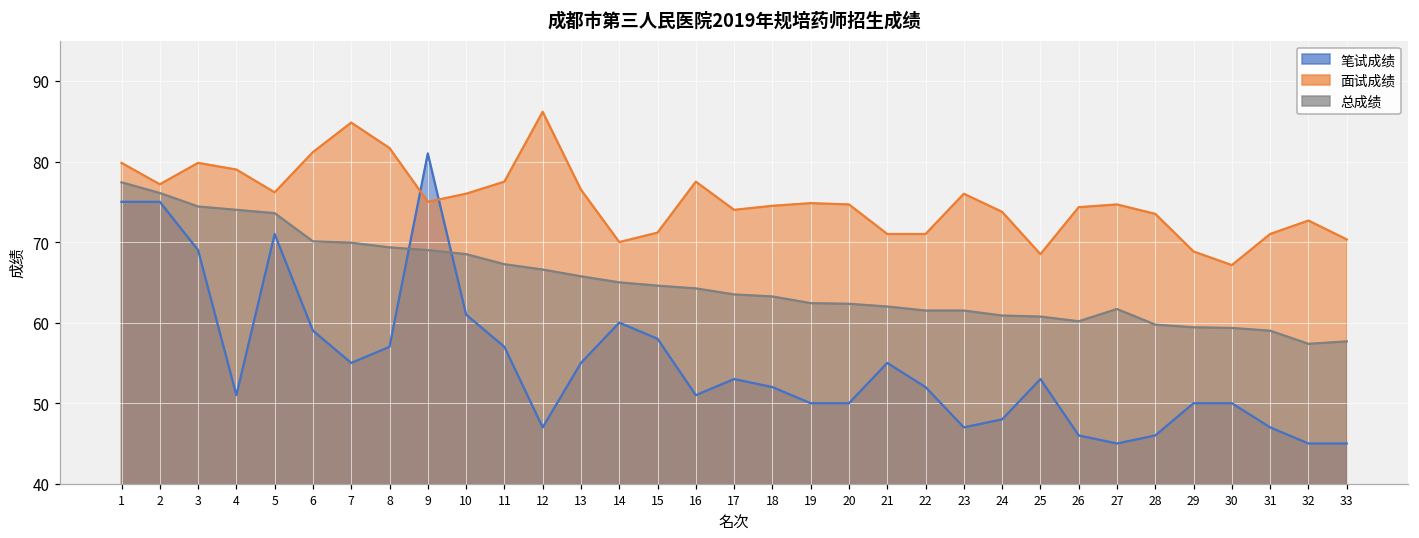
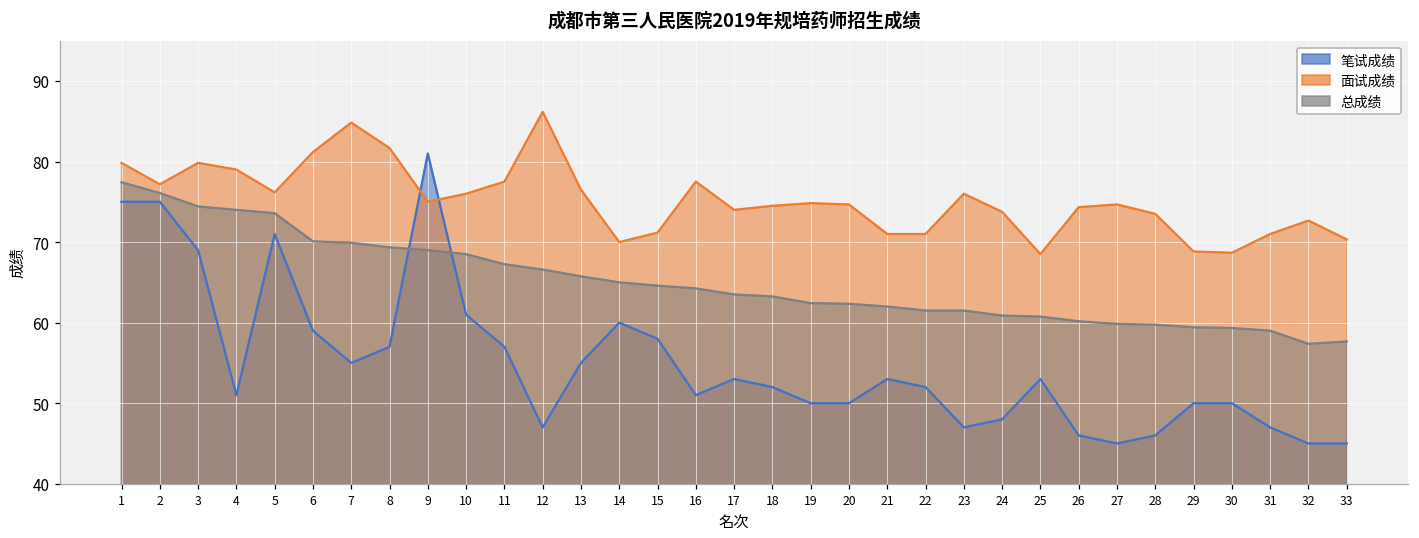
  {
    "笔试成绩": {
      "1": 75,
      "2": 75,
      "3": 69,
      "4": 51,
      "5": 71,
      "6": 59,
      "7": 55,
      "8": 57,
      "9": 81,
      "10": 61,
      "11": 57,
      "12": 47,
      "13": 55,
      "14": 60,
      "15": 58,
      "16": 51,
      "17": 53,
      "18": 52,
      "19": 50,
      "20": 50,
-     "21": 55,
+     "21": 53,
      "22": 52,
      "23": 47,
      "24": 48,
      "25": 53,
      "26": 46,
      "27": 45,
      "28": 46,
      "29": 50,
      "30": 50,
      "31": 47,
      "32": 45,
      "33": 45
    },
    "面试成绩": {
      "1": 80,
      "2": 77,
      "3": 80,
      "4": 79,
      "5": 76,
      "6": 81,
      "7": 85,
      "8": 82,
      "9": 75,
      "10": 76,
      "11": 78,
      "12": 86,
      "13": 77,
      "14": 70,
      "15": 71,
      "16": 78,
      "17": 74,
      "18": 75,
      "19": 75,
      "20": 75,
      "21": 71,
      "22": 71,
      "23": 76,
      "24": 74,
      "25": 69,
      "26": 74,
      "27": 75,
      "28": 74,
      "29": 69,
-     "30": 67,
+     "30": 69,
      "31": 71,
      "32": 73,
      "33": 70
    },
    "总成绩": {
      "1": 77,
      "2": 76,
      "3": 74,
      "4": 74,
      "5": 74,
      "6": 70,
      "7": 70,
      "8": 69,
      "9": 69,
      "10": 69,
      "11": 67,
      "12": 67,
      "13": 66,
      "14": 65,
      "15": 65,
      "16": 64,
      "17": 64,
      "18": 63,
      "19": 62,
      "20": 62,
      "21": 62,
      "22": 62,
      "23": 62,
      "24": 61,
      "25": 61,
      "26": 60,
-     "27": 62,
+     "27": 60,
      "28": 60,
      "29": 59,
      "30": 59,
      "31": 59,
      "32": 57,
      "33": 58
    }
  }
